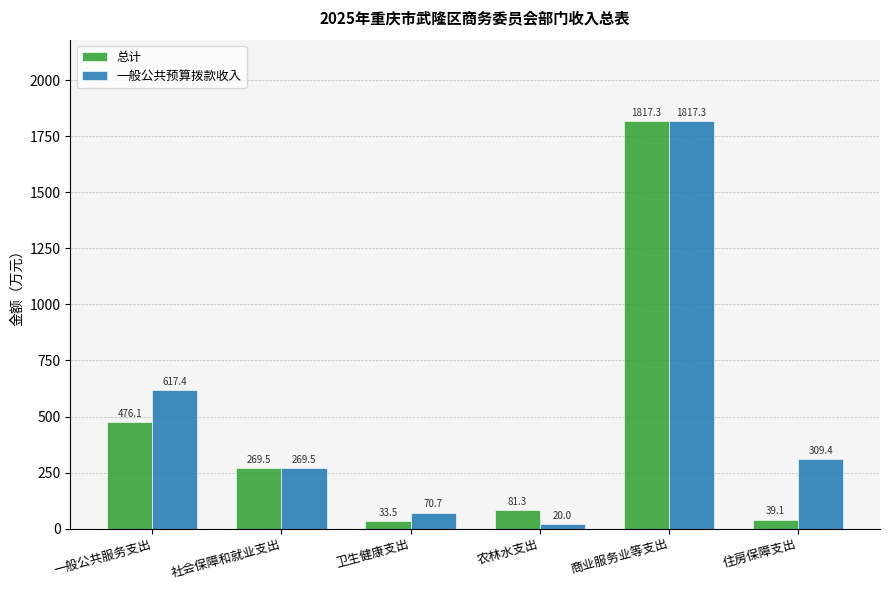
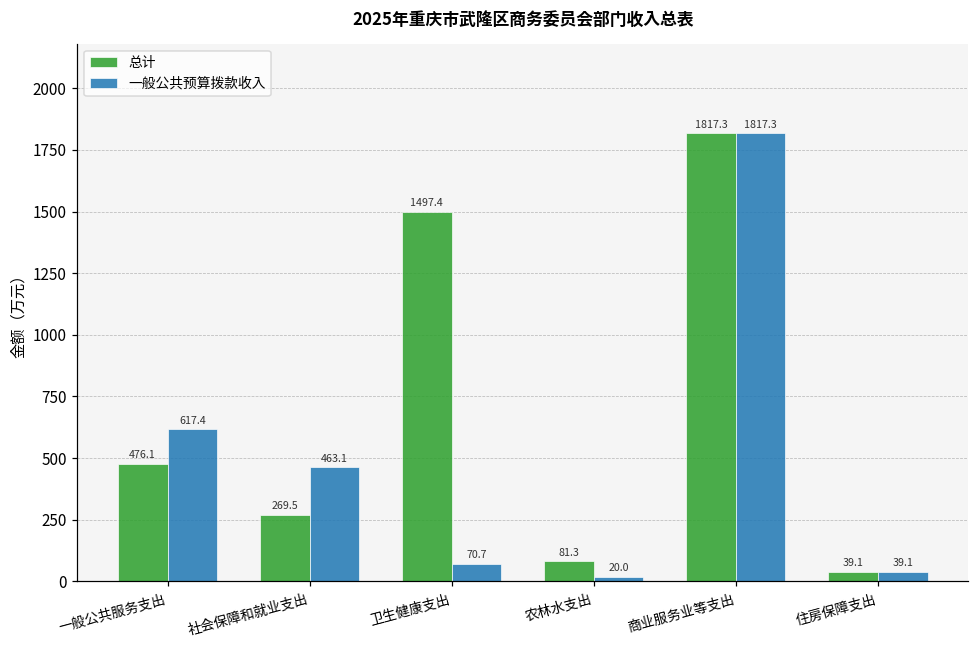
  {
    "总计": {
      "一般公共服务支出": 476.1,
      "社会保障和就业支出": 269.5,
-     "卫生健康支出": 33.5,
+     "卫生健康支出": 1497.4,
      "农林水支出": 81.3,
      "商业服务业等支出": 1817.3,
      "住房保障支出": 39.1
    },
    "一般公共预算拨款收入": {
      "一般公共服务支出": 617.4,
-     "社会保障和就业支出": 269.5,
+     "社会保障和就业支出": 463.1,
      "卫生健康支出": 70.7,
      "农林水支出": 20.0,
      "商业服务业等支出": 1817.3,
-     "住房保障支出": 309.4
+     "住房保障支出": 39.1
    }
  }
